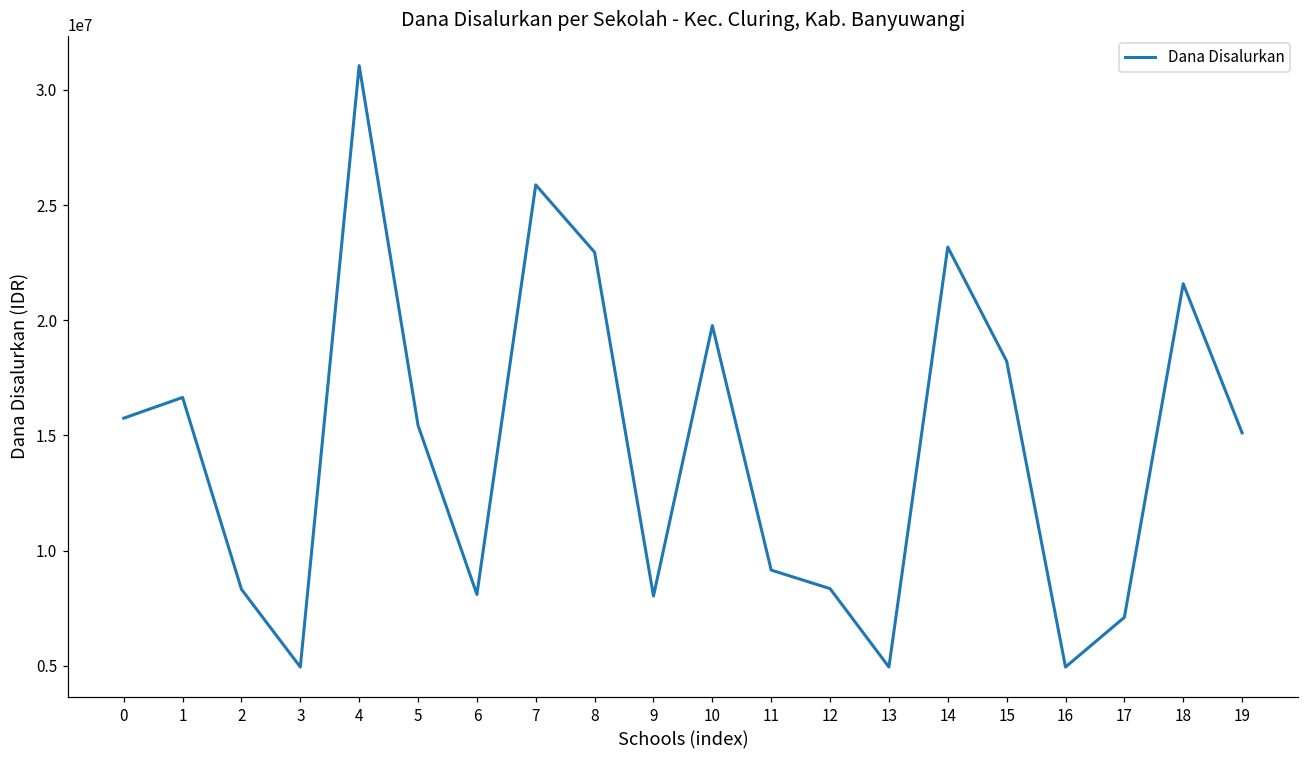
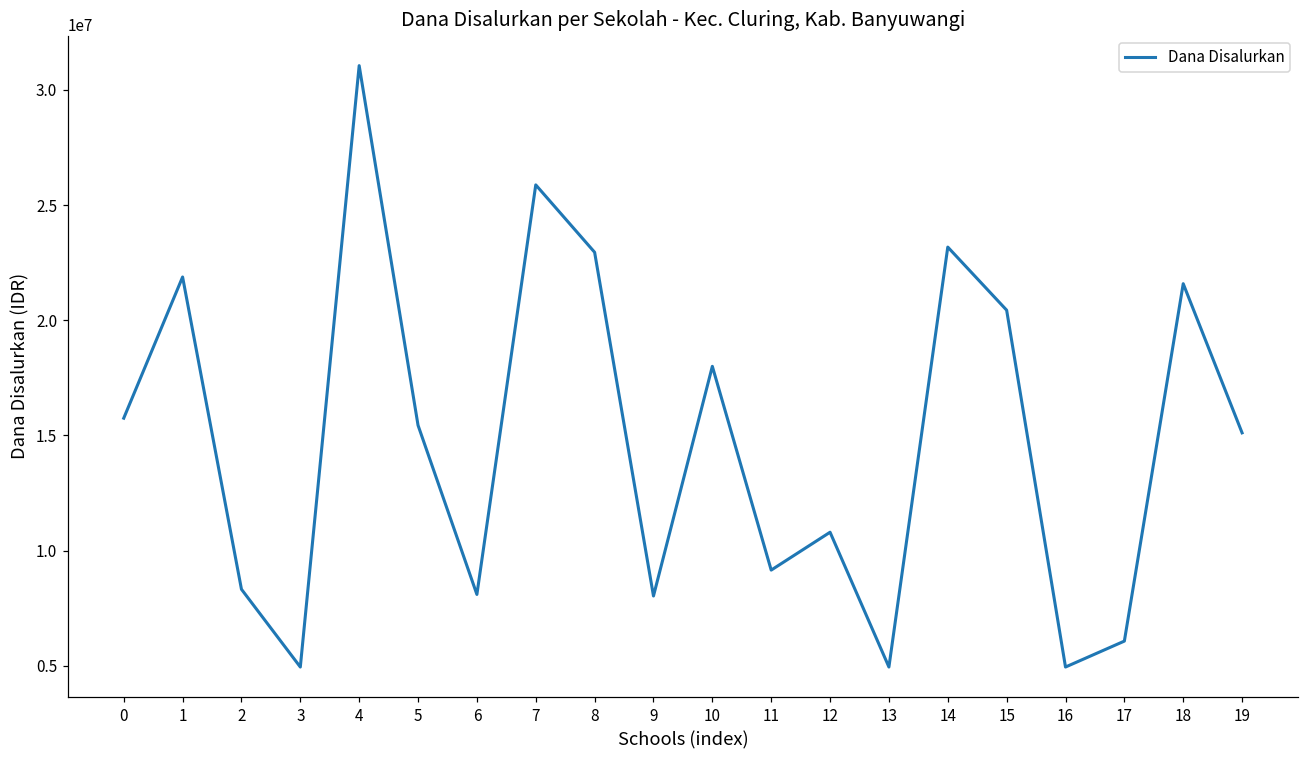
  {
    "0": 15800000,
-   "1": 16700000,
+   "1": 21900000,
    "2": 8300000,
    "3": 5000000,
    "4": 31100000,
    "5": 15400000,
    "6": 8100000,
    "7": 25900000,
    "8": 23000000,
    "9": 8000000,
-   "10": 19800000,
+   "10": 18000000,
    "11": 9200000,
-   "12": 8400000,
+   "12": 10800000,
    "13": 5000000,
    "14": 23200000,
-   "15": 18200000,
+   "15": 20400000,
    "16": 5000000,
-   "17": 7100000,
+   "17": 6100000,
    "18": 21600000,
    "19": 15100000
  }
